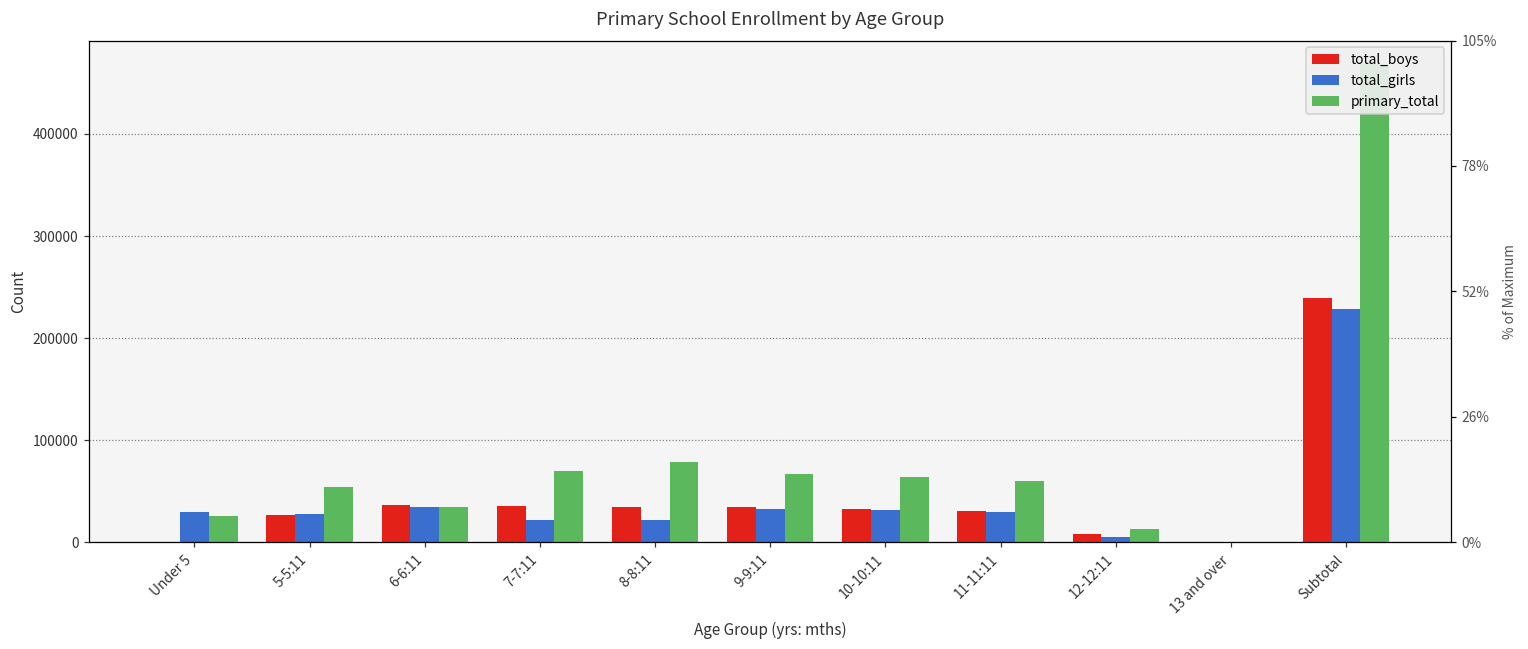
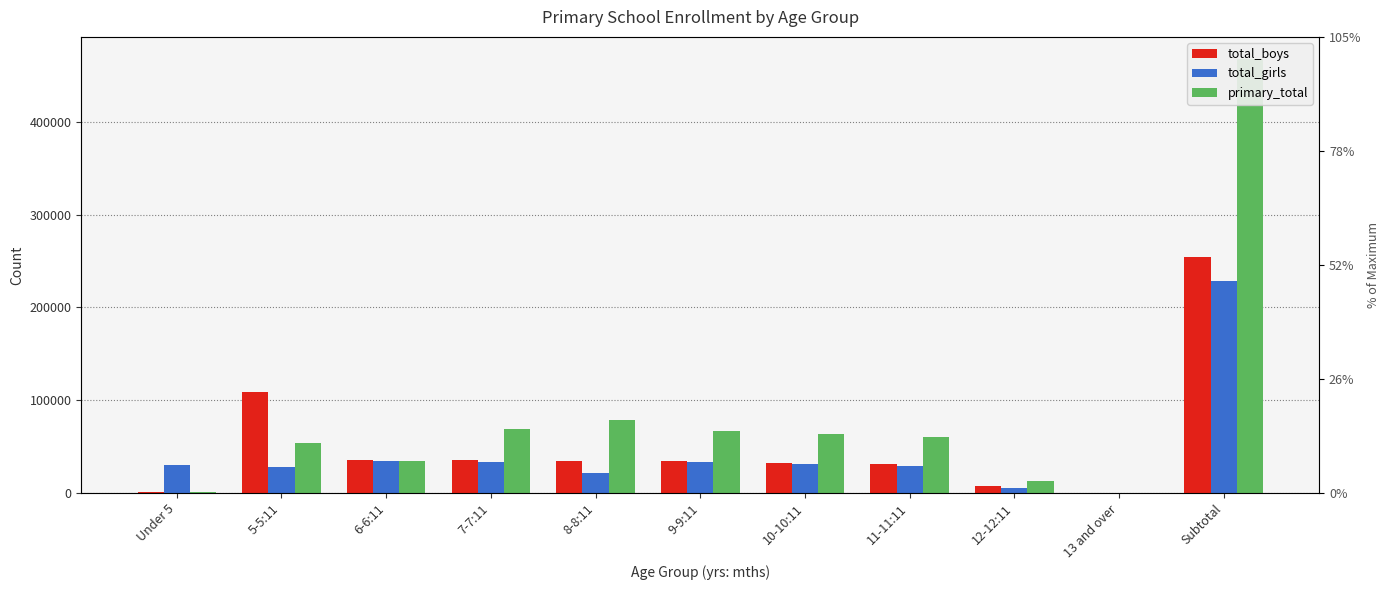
  {
    "total_boys": {
-     "5-5:11": 30000,
+     "5-5:11": 110000,
      "6-6:11": 40000,
      "7-7:11": 40000,
      "8-8:11": 30000,
      "9-9:11": 30000,
      "10-10:11": 30000,
      "11-11:11": 30000,
      "12-12:11": 10000,
-     "Subtotal": 240000
+     "Subtotal": 250000
    },
    "total_girls": {
      "Under 5": 30000,
      "5-5:11": 30000,
      "6-6:11": 30000,
-     "7-7:11": 20000,
+     "7-7:11": 30000,
      "8-8:11": 20000,
      "9-9:11": 30000,
      "10-10:11": 30000,
      "11-11:11": 30000,
      "12-12:11": 10000,
      "Subtotal": 230000
    },
    "primary_total": {
-     "Under 5": 30000,
+     "Under 5": 0,
      "5-5:11": 50000,
      "6-6:11": 30000,
      "7-7:11": 70000,
      "8-8:11": 80000,
      "9-9:11": 70000,
      "10-10:11": 60000,
      "11-11:11": 60000,
      "12-12:11": 10000
    }
  }
